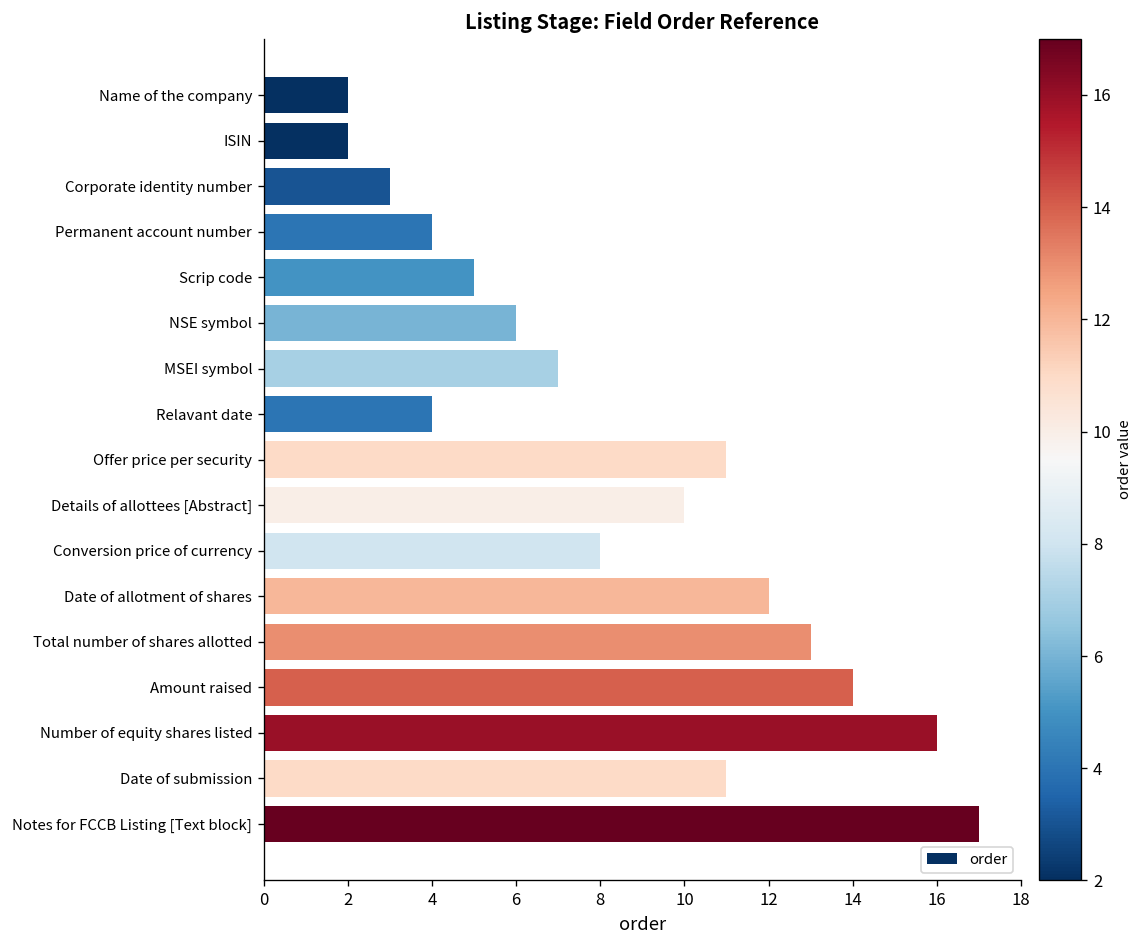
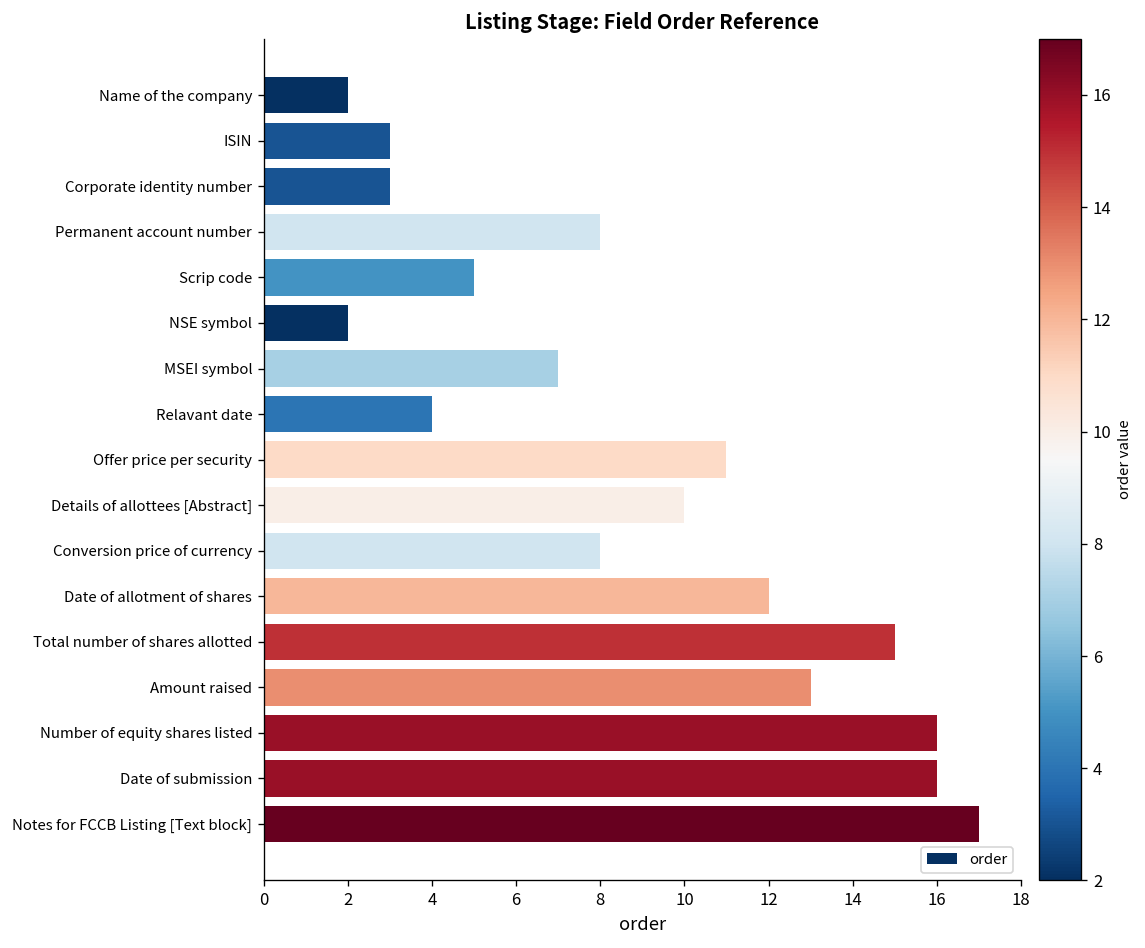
  {
    "Name of the company": 2,
-   "ISIN": 2,
+   "ISIN": 3,
    "Corporate identity number": 3,
-   "Permanent account number": 4,
+   "Permanent account number": 8,
    "Scrip code": 5,
-   "NSE symbol": 6,
+   "NSE symbol": 2,
    "MSEI symbol": 7,
    "Relavant date": 4,
    "Offer price per security": 11,
    "Details of allottees [Abstract]": 10,
    "Conversion price of currency": 8,
    "Date of allotment of shares": 12,
-   "Total number of shares allotted": 13,
-   "Amount raised": 14,
+   "Total number of shares allotted": 15,
+   "Amount raised": 13,
    "Number of equity shares listed": 16,
-   "Date of submission": 11,
+   "Date of submission": 16,
    "Notes for FCCB Listing [Text block]": 17
  }
